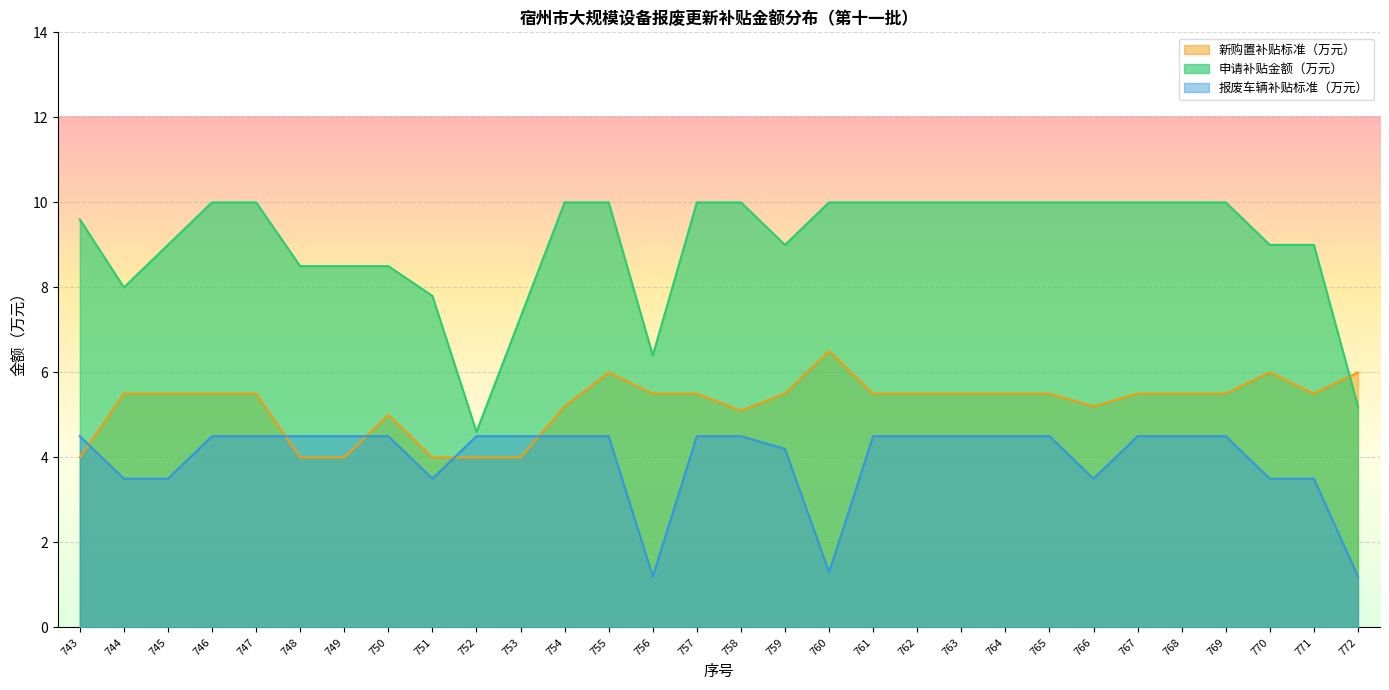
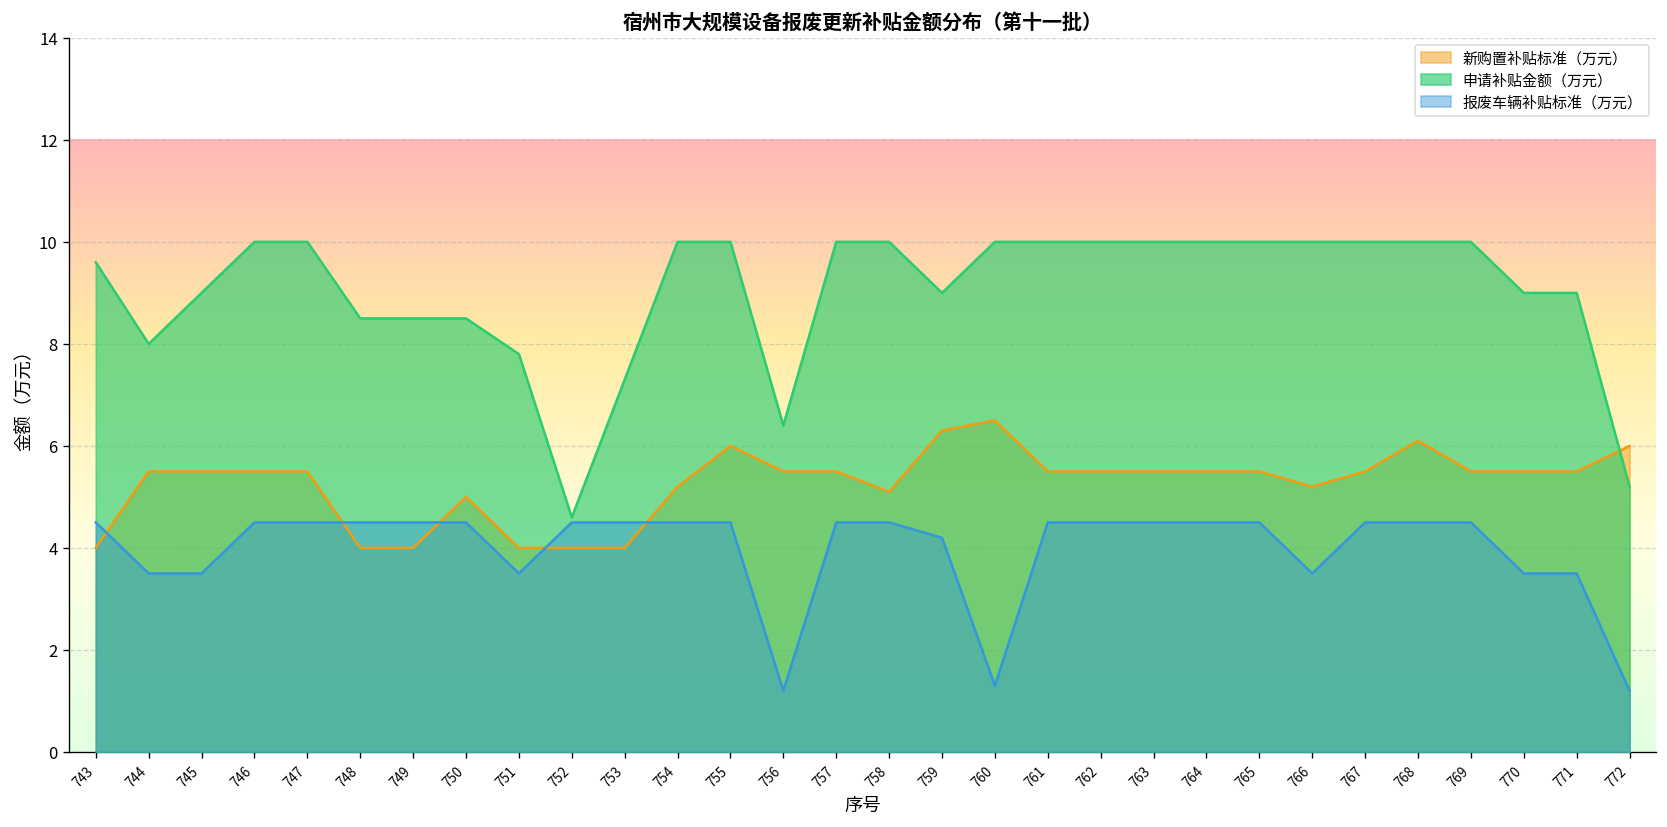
  {
    "新购置补贴标准（万元）": {
      "743": 4.0,
      "744": 5.5,
      "745": 5.5,
      "746": 5.5,
      "747": 5.5,
      "748": 4.0,
      "749": 4.0,
      "750": 5.0,
      "751": 4.0,
      "752": 4.0,
      "753": 4.0,
      "754": 5.2,
      "755": 6.0,
      "756": 5.5,
      "757": 5.5,
      "758": 5.1,
-     "759": 5.5,
+     "759": 6.3,
      "760": 6.5,
      "761": 5.5,
      "762": 5.5,
      "763": 5.5,
      "764": 5.5,
      "765": 5.5,
      "766": 5.2,
      "767": 5.5,
-     "768": 5.5,
+     "768": 6.1,
      "769": 5.5,
-     "770": 6.0,
+     "770": 5.5,
      "771": 5.5,
      "772": 6.0
    },
    "申请补贴金额（万元）": {
      "743": 9.6,
      "744": 8.0,
      "745": 9.0,
      "746": 10.0,
      "747": 10.0,
      "748": 8.5,
      "749": 8.5,
      "750": 8.5,
      "751": 7.8,
      "752": 4.6,
      "753": 7.3,
      "754": 10.0,
      "755": 10.0,
      "756": 6.4,
      "757": 10.0,
      "758": 10.0,
      "759": 9.0,
      "760": 10.0,
      "761": 10.0,
      "762": 10.0,
      "763": 10.0,
      "764": 10.0,
      "765": 10.0,
      "766": 10.0,
      "767": 10.0,
      "768": 10.0,
      "769": 10.0,
      "770": 9.0,
      "771": 9.0,
      "772": 5.2
    },
    "报废车辆补贴标准（万元）": {
      "743": 4.5,
      "744": 3.5,
      "745": 3.5,
      "746": 4.5,
      "747": 4.5,
      "748": 4.5,
      "749": 4.5,
      "750": 4.5,
      "751": 3.5,
      "752": 4.5,
      "753": 4.5,
      "754": 4.5,
      "755": 4.5,
      "756": 1.2,
      "757": 4.5,
      "758": 4.5,
      "759": 4.2,
      "760": 1.3,
      "761": 4.5,
      "762": 4.5,
      "763": 4.5,
      "764": 4.5,
      "765": 4.5,
      "766": 3.5,
      "767": 4.5,
      "768": 4.5,
      "769": 4.5,
      "770": 3.5,
      "771": 3.5,
      "772": 1.2
    }
  }
